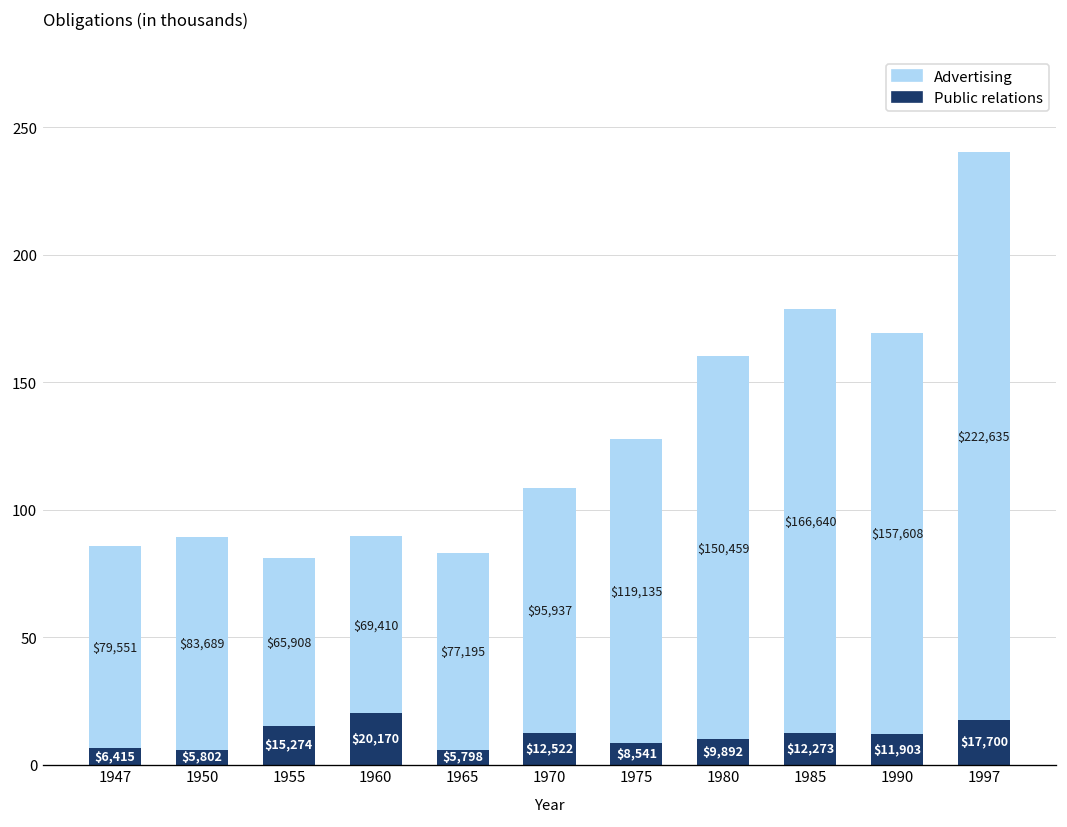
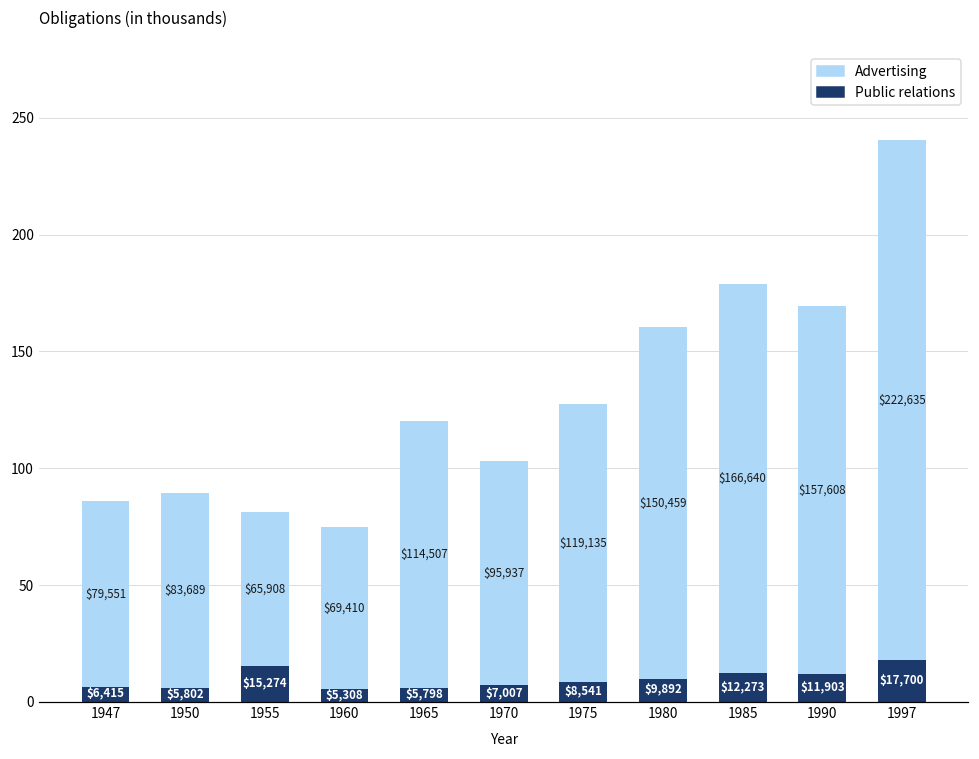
  {
    "Public relations": {
      "1947": "$6,415",
      "1950": "$5,802",
      "1955": "$15,274",
-     "1960": "$20,170",
+     "1960": "$5,308",
      "1965": "$5,798",
-     "1970": "$12,522",
+     "1970": "$7,007",
      "1975": "$8,541",
      "1980": "$9,892",
      "1985": "$12,273",
      "1990": "$11,903",
      "1997": "$17,700"
    },
    "Advertising": {
      "1947": "$79,551",
      "1950": "$83,689",
      "1955": "$65,908",
      "1960": "$69,410",
-     "1965": "$77,195",
+     "1965": "$114,507",
      "1970": "$95,937",
      "1975": "$119,135",
      "1980": "$150,459",
      "1985": "$166,640",
      "1990": "$157,608",
      "1997": "$222,635"
    }
  }
